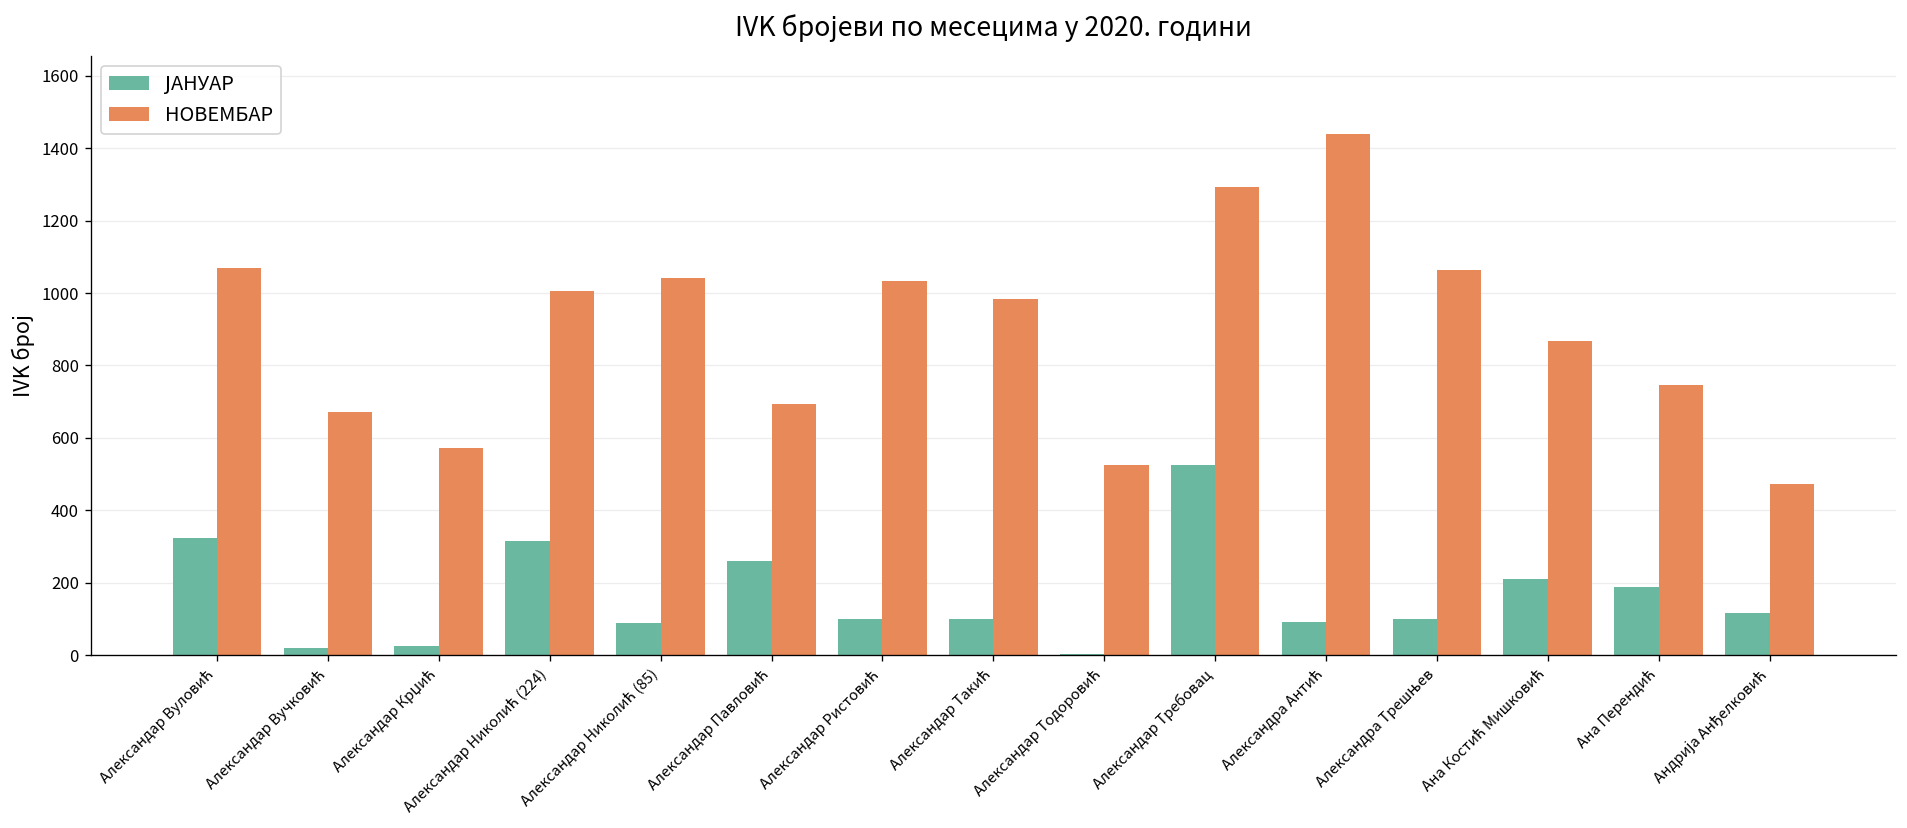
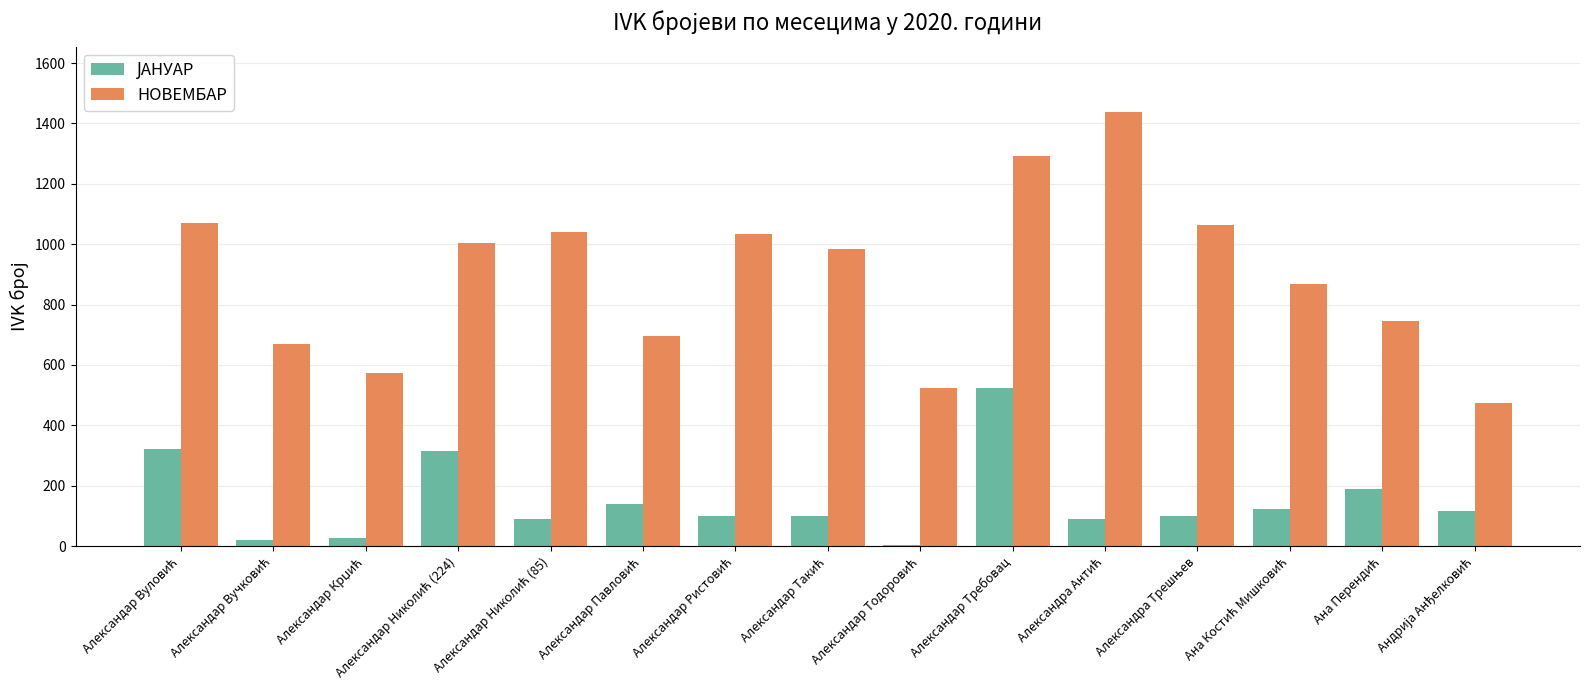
  {
    "ЈАНУАР": {
      "Александар Вуловић": 320,
      "Александар Вучковић": 20,
      "Александар Крџић": 30,
      "Александар Николић (224)": 320,
      "Александар Николић (85)": 90,
-     "Александар Павловић": 260,
+     "Александар Павловић": 140,
      "Александар Ристовић": 100,
      "Александар Такић": 100,
      "Александар Требовац": 530,
      "Александра Антић": 90,
      "Александра Трешњев": 100,
-     "Ана Костић Мишковић": 210,
+     "Ана Костић Мишковић": 120,
      "Ана Перендић": 190,
      "Андрија Анђелковић": 120
    },
    "НОВЕМБАР": {
      "Александар Вуловић": 1070,
      "Александар Вучковић": 670,
      "Александар Крџић": 570,
      "Александар Николић (224)": 1010,
      "Александар Николић (85)": 1040,
      "Александар Павловић": 700,
      "Александар Ристовић": 1030,
      "Александар Такић": 980,
      "Александар Тодоровић": 530,
      "Александар Требовац": 1290,
      "Александра Антић": 1440,
      "Александра Трешњев": 1060,
      "Ана Костић Мишковић": 870,
      "Ана Перендић": 750,
      "Андрија Анђелковић": 470
    }
  }
